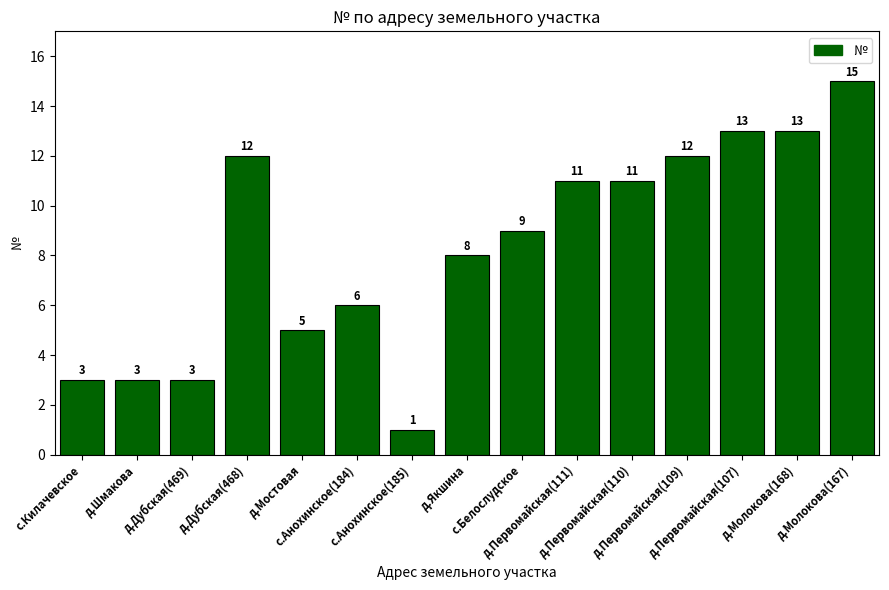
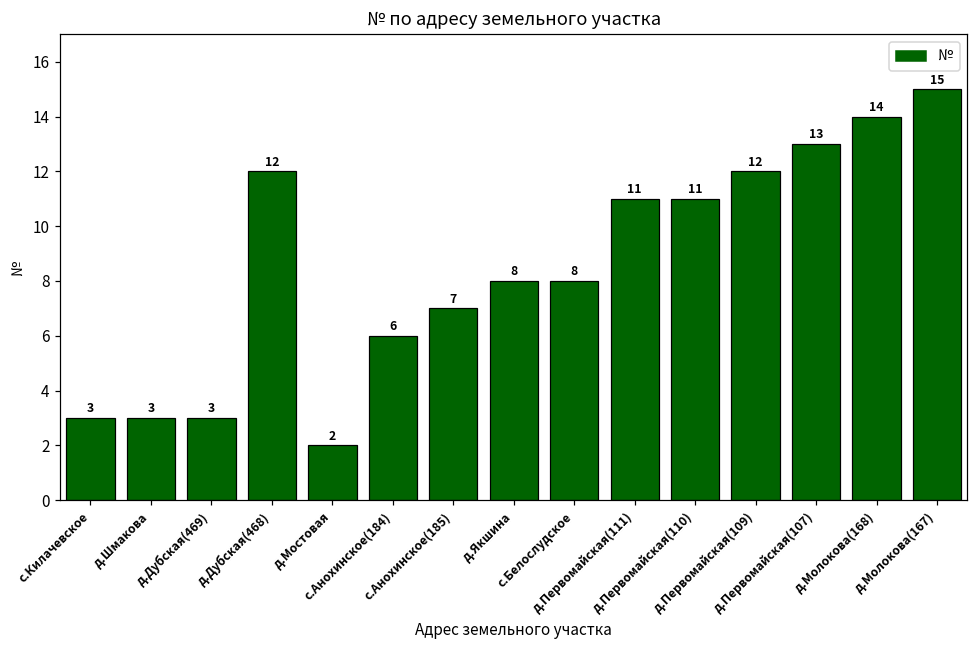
  {
    "с.Килачевское": 3,
    "д.Шмакова": 3,
    "д.Дубская(469)": 3,
    "д.Дубская(468)": 12,
-   "д.Мостовая": 5,
+   "д.Мостовая": 2,
    "с.Анохинское(184)": 6,
-   "с.Анохинское(185)": 1,
+   "с.Анохинское(185)": 7,
    "д.Якшина": 8,
-   "с.Белослудское": 9,
+   "с.Белослудское": 8,
    "д.Первомайская(111)": 11,
    "д.Первомайская(110)": 11,
    "д.Первомайская(109)": 12,
    "д.Первомайская(107)": 13,
-   "д.Молокова(168)": 13,
+   "д.Молокова(168)": 14,
    "д.Молокова(167)": 15
  }
